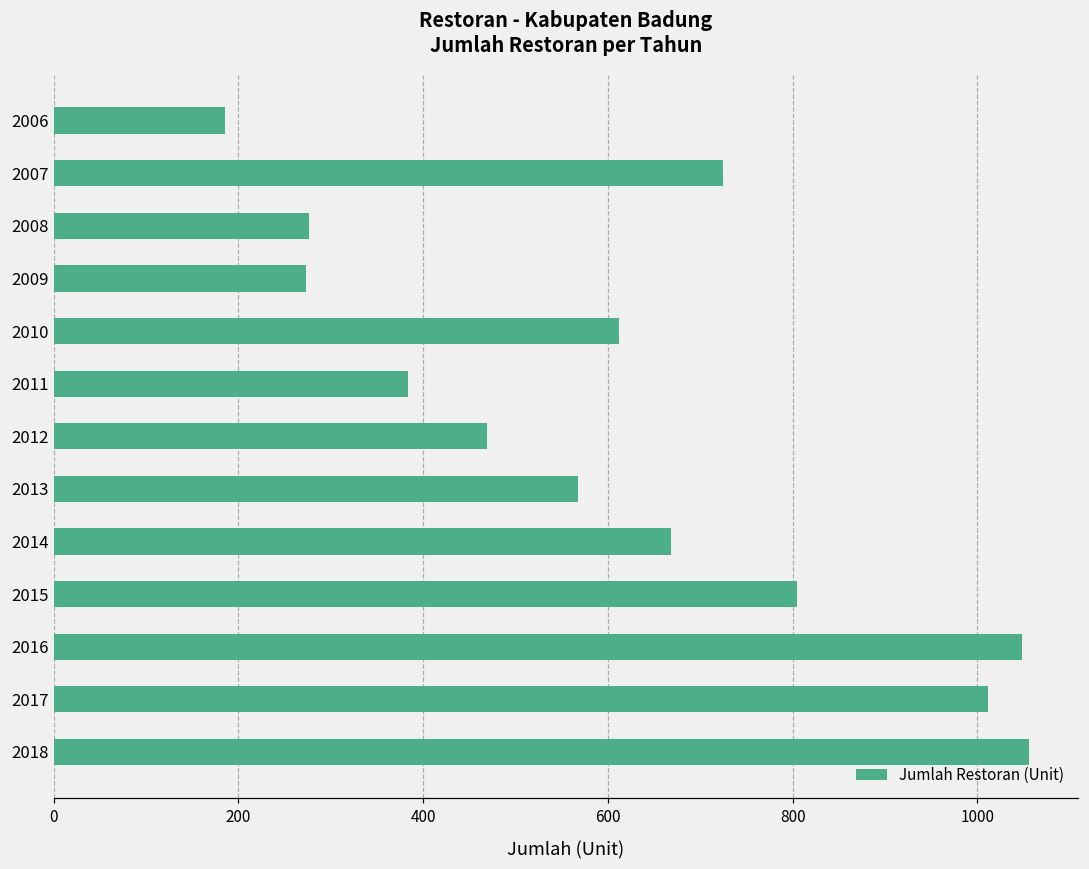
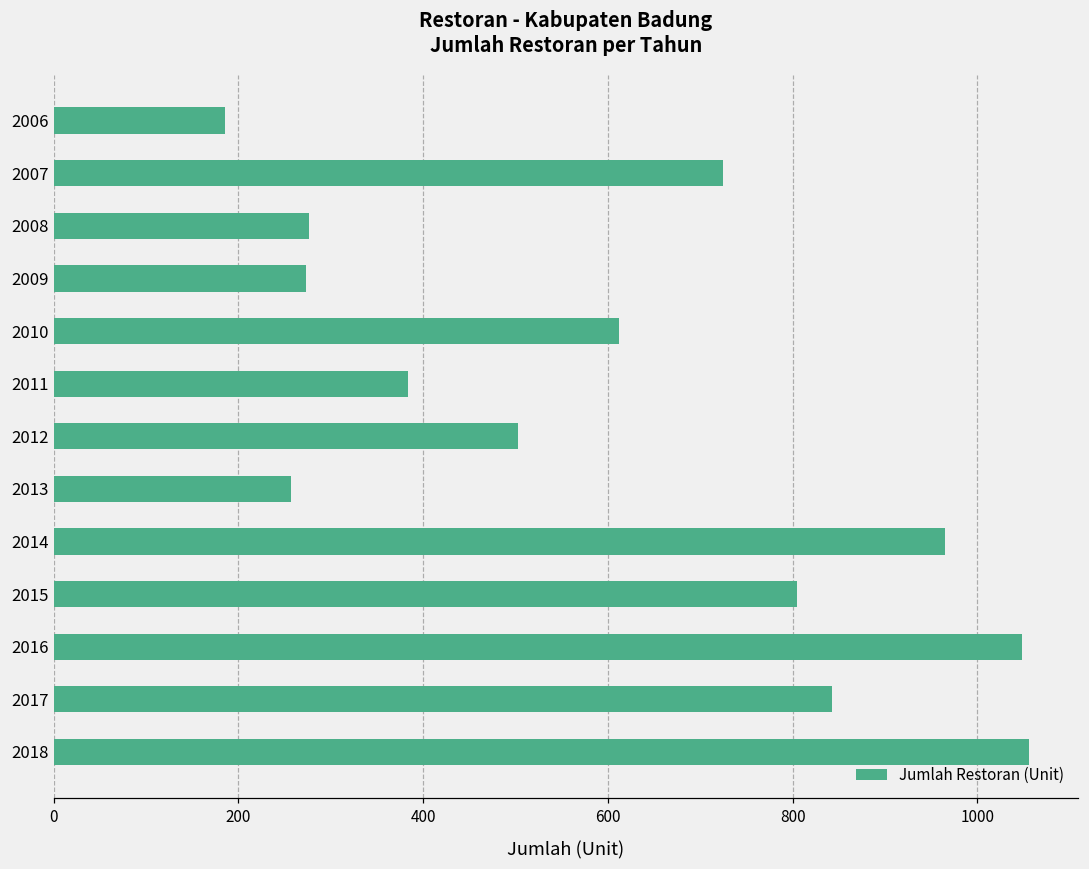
  {
    "2006": 190,
    "2007": 730,
    "2008": 280,
    "2009": 270,
    "2010": 610,
    "2011": 380,
-   "2012": 470,
-   "2013": 570,
-   "2014": 670,
+   "2012": 500,
+   "2013": 260,
+   "2014": 970,
    "2015": 810,
    "2016": 1050,
-   "2017": 1010,
+   "2017": 840,
    "2018": 1060
  }
